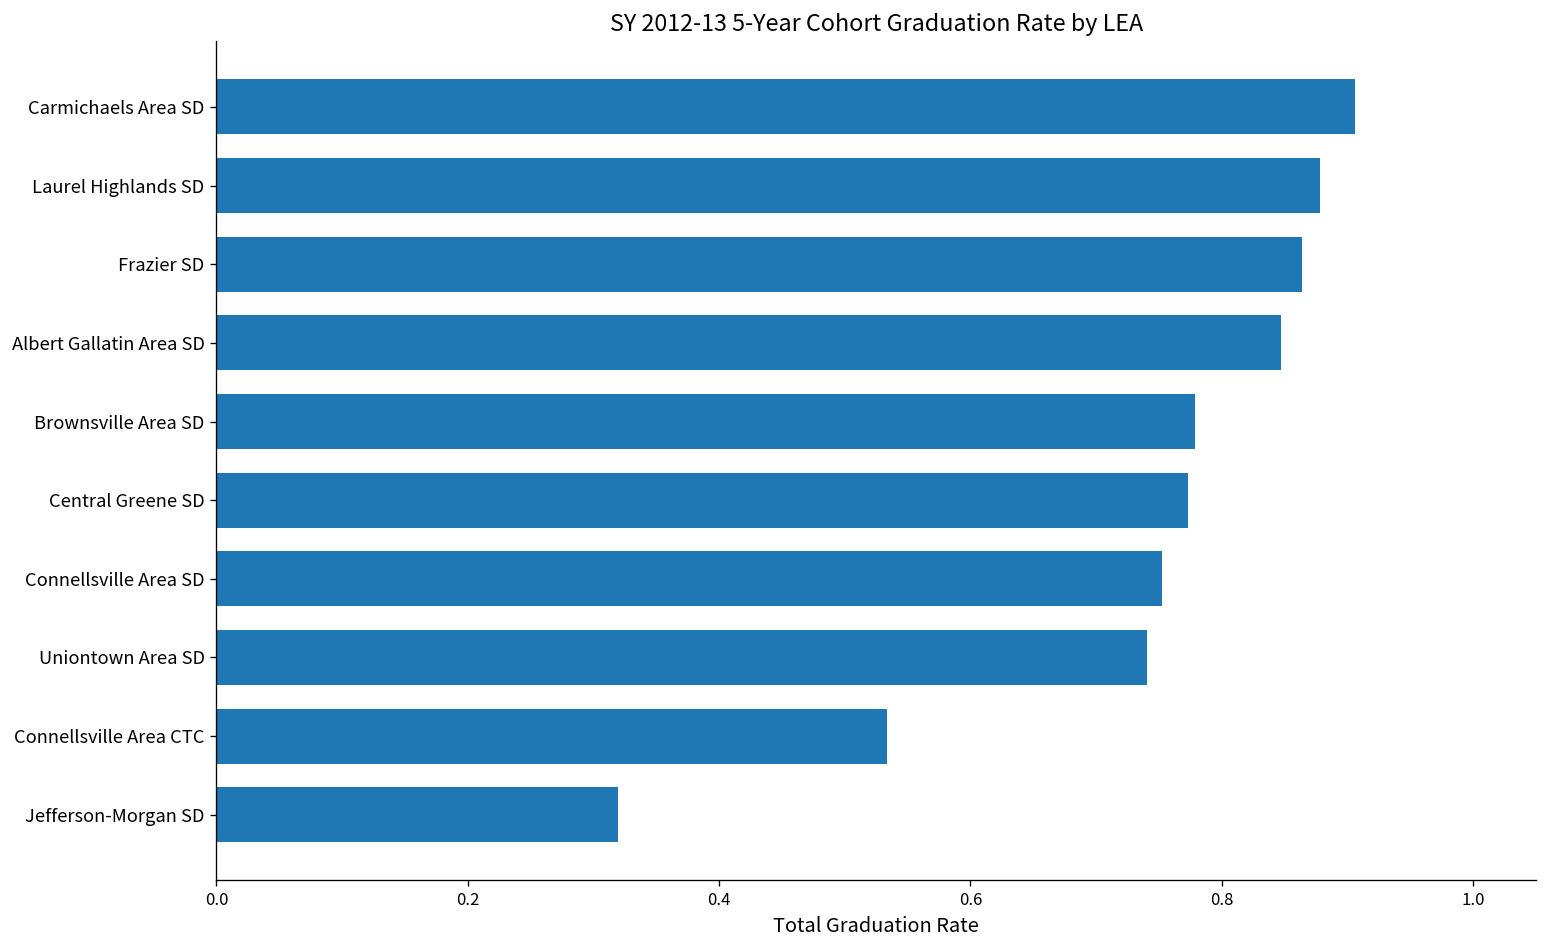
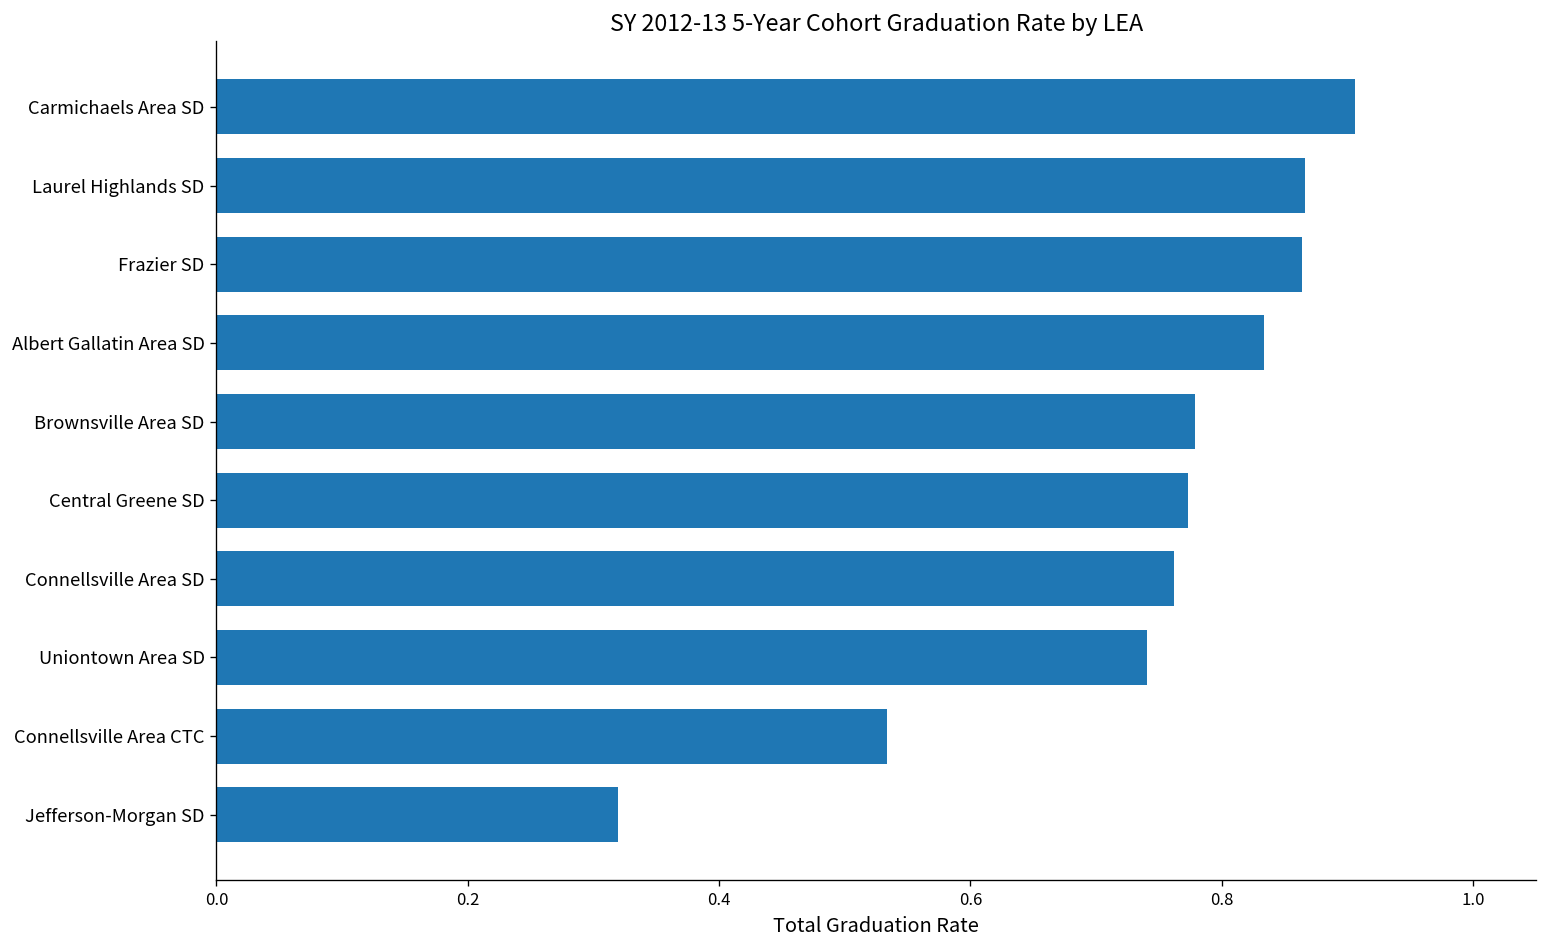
  {
    "Carmichaels Area SD": 0.906,
-   "Laurel Highlands SD": 0.878,
+   "Laurel Highlands SD": 0.866,
    "Frazier SD": 0.864,
-   "Albert Gallatin Area SD": 0.847,
+   "Albert Gallatin Area SD": 0.833,
    "Brownsville Area SD": 0.779,
    "Central Greene SD": 0.773,
-   "Connellsville Area SD": 0.752,
+   "Connellsville Area SD": 0.762,
    "Uniontown Area SD": 0.741,
    "Connellsville Area CTC": 0.533,
    "Jefferson-Morgan SD": 0.320
  }
